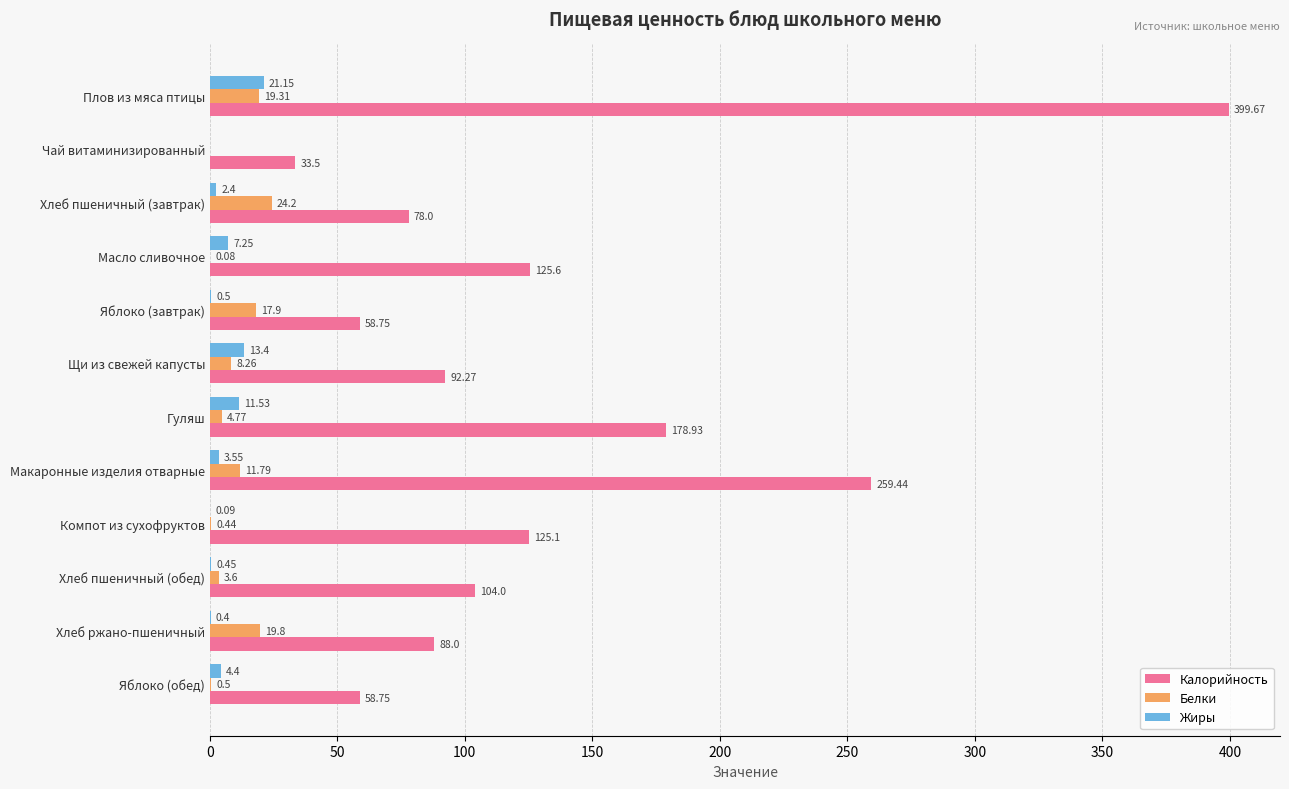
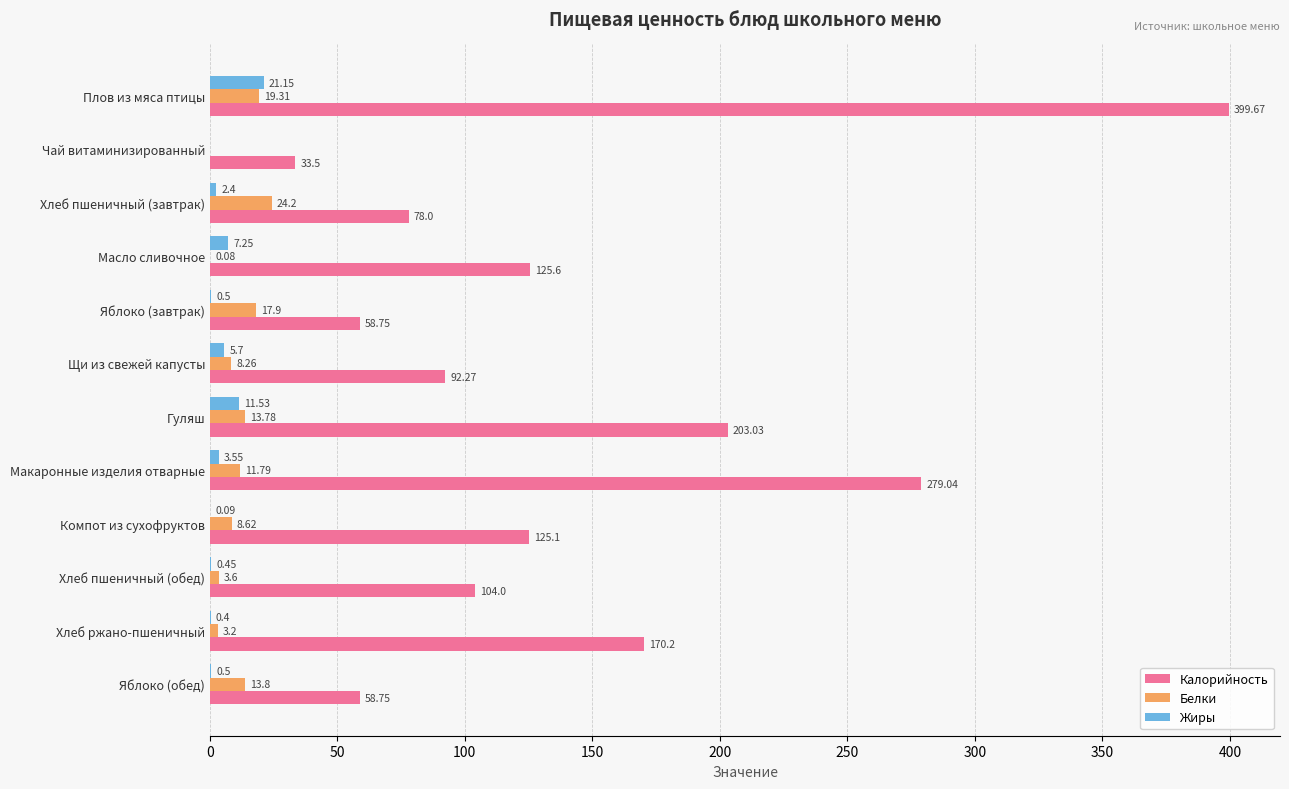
  {
    "Калорийность": {
      "Плов из мяса птицы": 399.67,
      "Чай витаминизированный": 33.5,
      "Хлеб пшеничный (завтрак)": 78.0,
      "Масло сливочное": 125.6,
      "Яблоко (завтрак)": 58.75,
      "Щи из свежей капусты": 92.27,
-     "Гуляш": 178.93,
-     "Макаронные изделия отварные": 259.44,
+     "Гуляш": 203.03,
+     "Макаронные изделия отварные": 279.04,
      "Компот из сухофруктов": 125.1,
      "Хлеб пшеничный (обед)": 104.0,
-     "Хлеб ржано-пшеничный": 88.0,
+     "Хлеб ржано-пшеничный": 170.2,
      "Яблоко (обед)": 58.75
    },
    "Белки": {
      "Плов из мяса птицы": 19.31,
      "Хлеб пшеничный (завтрак)": 24.2,
      "Масло сливочное": 0.08,
      "Яблоко (завтрак)": 17.9,
      "Щи из свежей капусты": 8.26,
-     "Гуляш": 4.77,
+     "Гуляш": 13.78,
      "Макаронные изделия отварные": 11.79,
-     "Компот из сухофруктов": 0.44,
+     "Компот из сухофруктов": 8.62,
      "Хлеб пшеничный (обед)": 3.6,
-     "Хлеб ржано-пшеничный": 19.8,
-     "Яблоко (обед)": 0.5
+     "Хлеб ржано-пшеничный": 3.2,
+     "Яблоко (обед)": 13.8
    },
    "Жиры": {
      "Плов из мяса птицы": 21.15,
      "Хлеб пшеничный (завтрак)": 2.4,
      "Масло сливочное": 7.25,
      "Яблоко (завтрак)": 0.5,
-     "Щи из свежей капусты": 13.4,
+     "Щи из свежей капусты": 5.7,
      "Гуляш": 11.53,
      "Макаронные изделия отварные": 3.55,
      "Компот из сухофруктов": 0.09,
      "Хлеб пшеничный (обед)": 0.45,
      "Хлеб ржано-пшеничный": 0.4,
-     "Яблоко (обед)": 4.4
+     "Яблоко (обед)": 0.5
    }
  }
